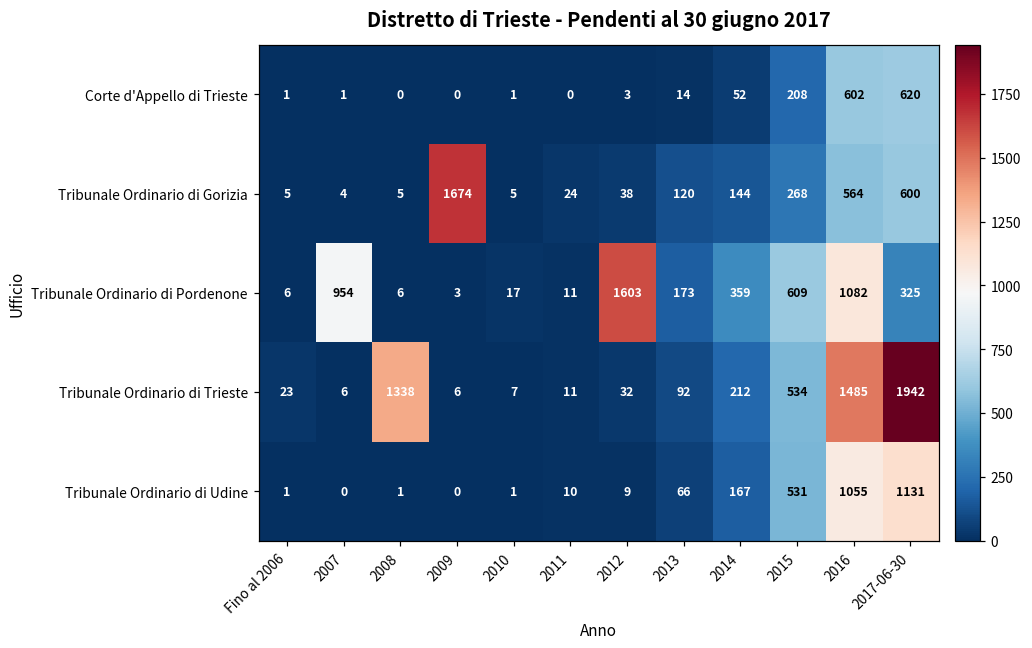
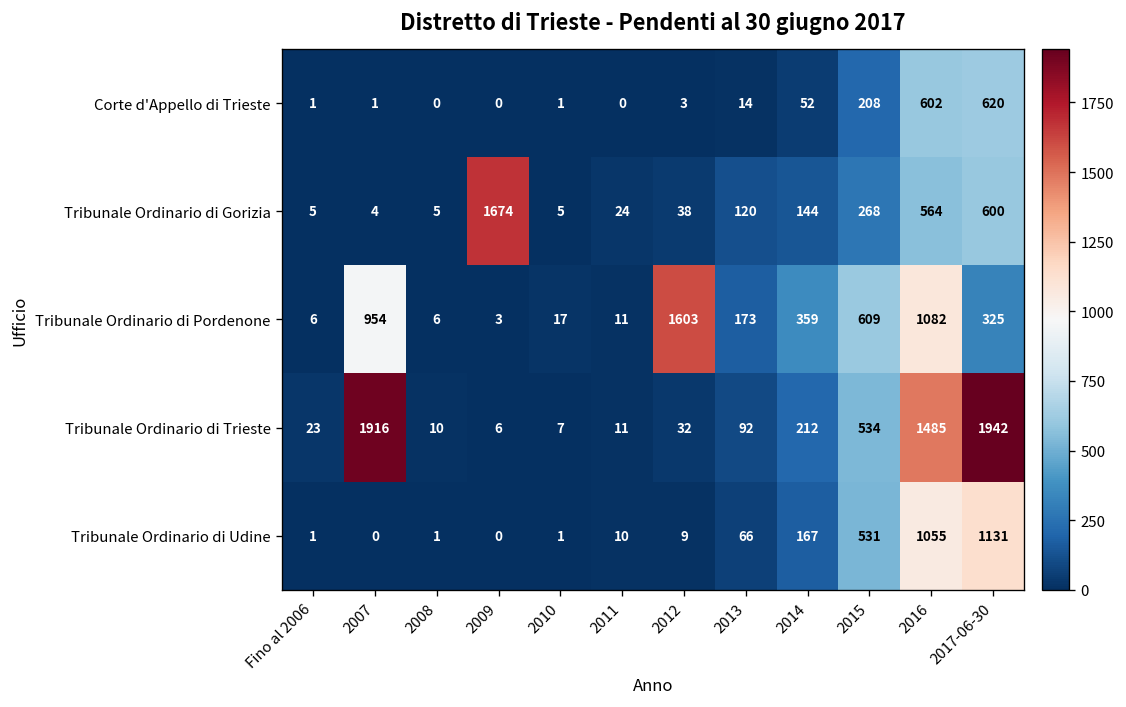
  {
    "Corte d'Appello di Trieste": {
      "Fino al 2006": 1,
      "2007": 1,
      "2008": 0,
      "2009": 0,
      "2010": 1,
      "2011": 0,
      "2012": 3,
      "2013": 14,
      "2014": 52,
      "2015": 208,
      "2016": 602,
      "2017-06-30": 620
    },
    "Tribunale Ordinario di Gorizia": {
      "Fino al 2006": 5,
      "2007": 4,
      "2008": 5,
      "2009": 1674,
      "2010": 5,
      "2011": 24,
      "2012": 38,
      "2013": 120,
      "2014": 144,
      "2015": 268,
      "2016": 564,
      "2017-06-30": 600
    },
    "Tribunale Ordinario di Pordenone": {
      "Fino al 2006": 6,
      "2007": 954,
      "2008": 6,
      "2009": 3,
      "2010": 17,
      "2011": 11,
      "2012": 1603,
      "2013": 173,
      "2014": 359,
      "2015": 609,
      "2016": 1082,
      "2017-06-30": 325
    },
    "Tribunale Ordinario di Trieste": {
      "Fino al 2006": 23,
-     "2007": 6,
-     "2008": 1338,
+     "2007": 1916,
+     "2008": 10,
      "2009": 6,
      "2010": 7,
      "2011": 11,
      "2012": 32,
      "2013": 92,
      "2014": 212,
      "2015": 534,
      "2016": 1485,
      "2017-06-30": 1942
    },
    "Tribunale Ordinario di Udine": {
      "Fino al 2006": 1,
      "2007": 0,
      "2008": 1,
      "2009": 0,
      "2010": 1,
      "2011": 10,
      "2012": 9,
      "2013": 66,
      "2014": 167,
      "2015": 531,
      "2016": 1055,
      "2017-06-30": 1131
    }
  }
